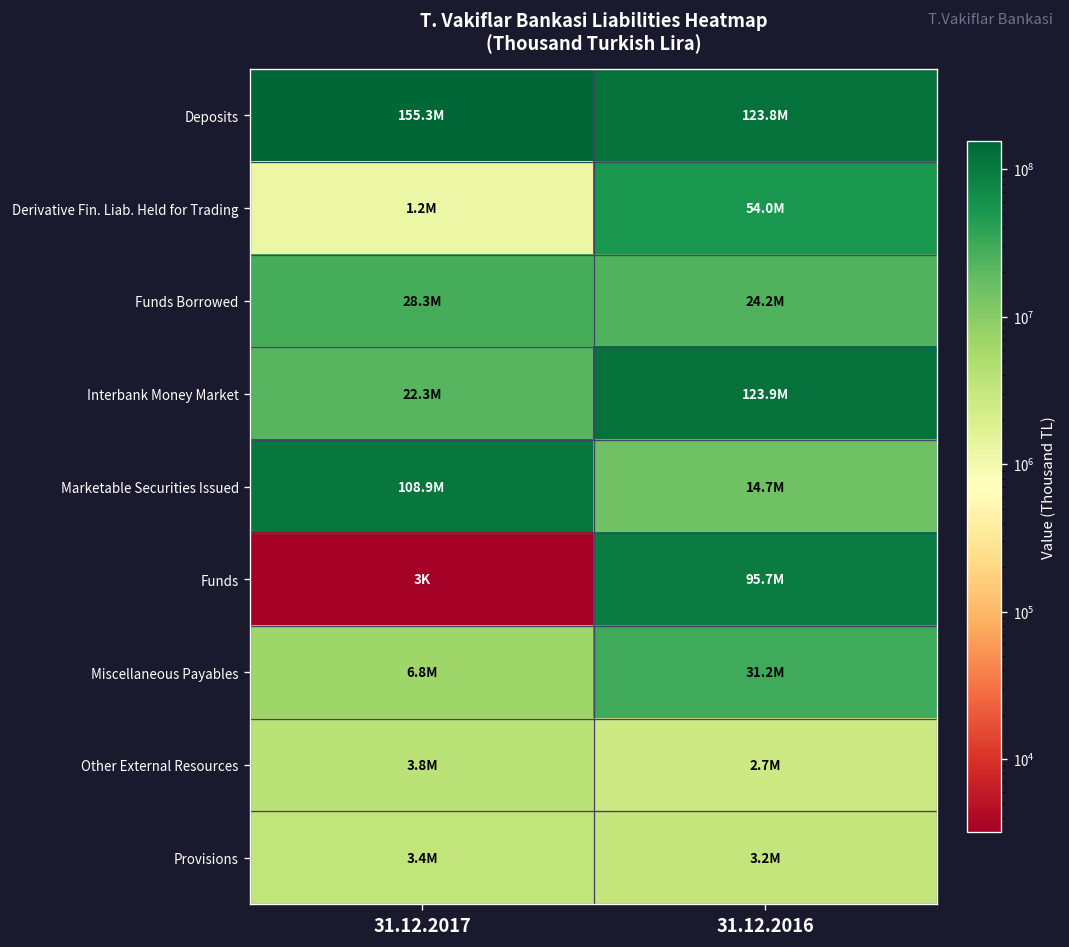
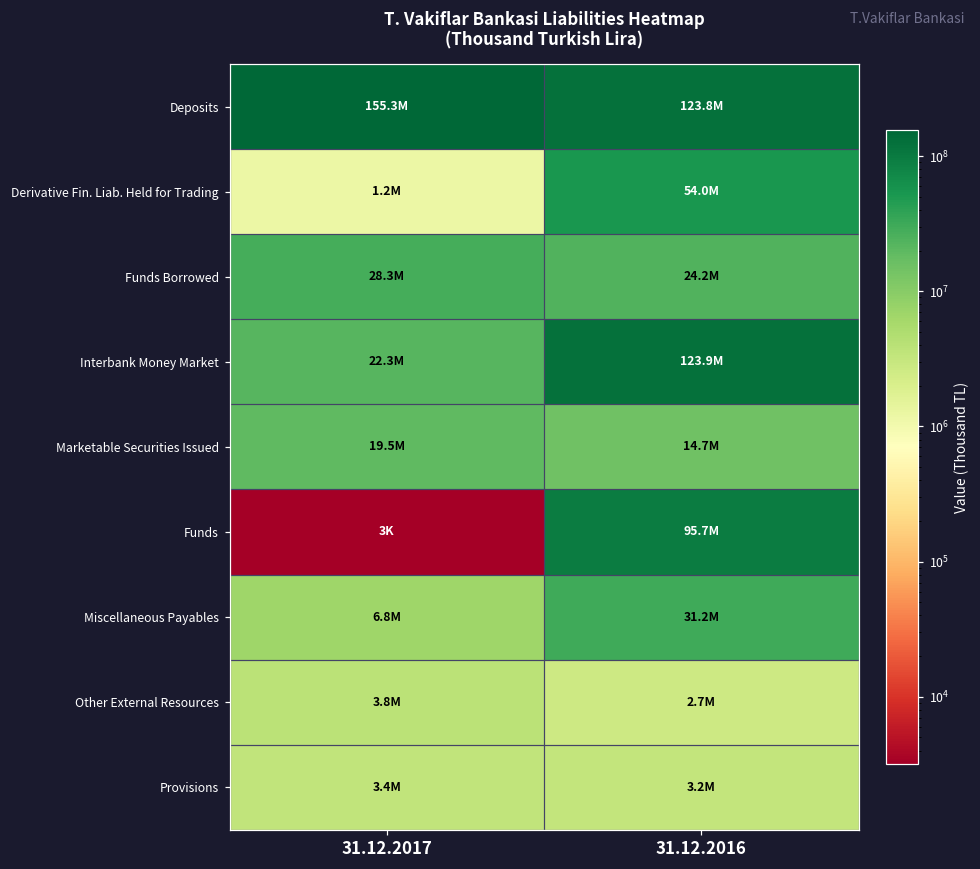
  {
    "Deposits": {
      "31.12.2017": "155.3M",
      "31.12.2016": "123.8M"
    },
    "Derivative Fin. Liab. Held for Trading": {
      "31.12.2017": "1.2M",
      "31.12.2016": "54.0M"
    },
    "Funds Borrowed": {
      "31.12.2017": "28.3M",
      "31.12.2016": "24.2M"
    },
    "Interbank Money Market": {
      "31.12.2017": "22.3M",
      "31.12.2016": "123.9M"
    },
    "Marketable Securities Issued": {
-     "31.12.2017": "108.9M",
+     "31.12.2017": "19.5M",
      "31.12.2016": "14.7M"
    },
    "Funds": {
      "31.12.2017": "3K",
      "31.12.2016": "95.7M"
    },
    "Miscellaneous Payables": {
      "31.12.2017": "6.8M",
      "31.12.2016": "31.2M"
    },
    "Other External Resources": {
      "31.12.2017": "3.8M",
      "31.12.2016": "2.7M"
    },
    "Provisions": {
      "31.12.2017": "3.4M",
      "31.12.2016": "3.2M"
    }
  }
